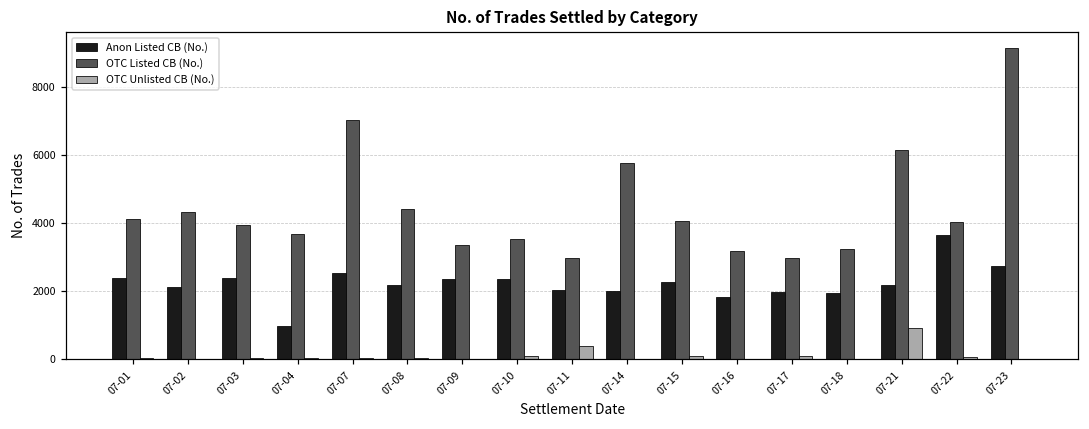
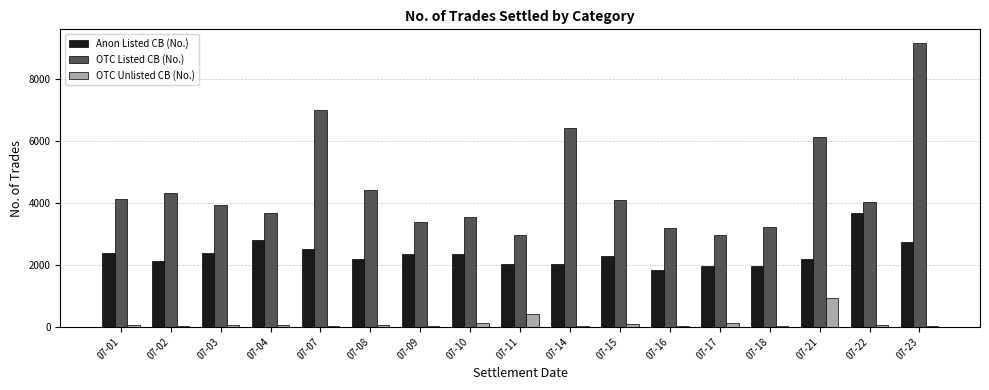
  {
    "Anon Listed CB (No.)": {
      "07-01": 2400,
      "07-02": 2100,
      "07-03": 2400,
-     "07-04": 1000,
+     "07-04": 2800,
      "07-07": 2500,
      "07-08": 2200,
      "07-09": 2400,
      "07-10": 2400,
      "07-11": 2000,
      "07-14": 2000,
      "07-15": 2300,
      "07-16": 1800,
      "07-17": 2000,
      "07-18": 2000,
      "07-21": 2200,
      "07-22": 3700,
      "07-23": 2800
    },
    "OTC Listed CB (No.)": {
      "07-01": 4100,
      "07-02": 4300,
      "07-03": 3900,
      "07-04": 3700,
      "07-07": 7000,
      "07-08": 4400,
      "07-09": 3400,
      "07-10": 3500,
      "07-11": 3000,
-     "07-14": 5800,
+     "07-14": 6400,
      "07-15": 4100,
      "07-16": 3200,
      "07-17": 3000,
      "07-18": 3200,
      "07-21": 6100,
      "07-22": 4000,
      "07-23": 9200
    },
    "OTC Unlisted CB (No.)": {
      "07-10": 100,
      "07-11": 400,
      "07-15": 100,
      "07-17": 100,
      "07-21": 900
    }
  }
